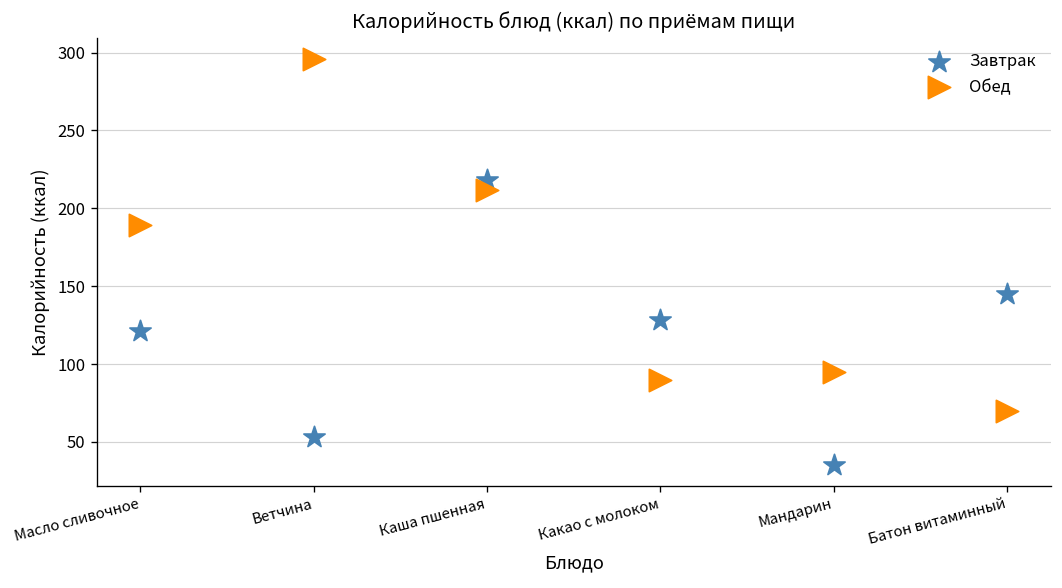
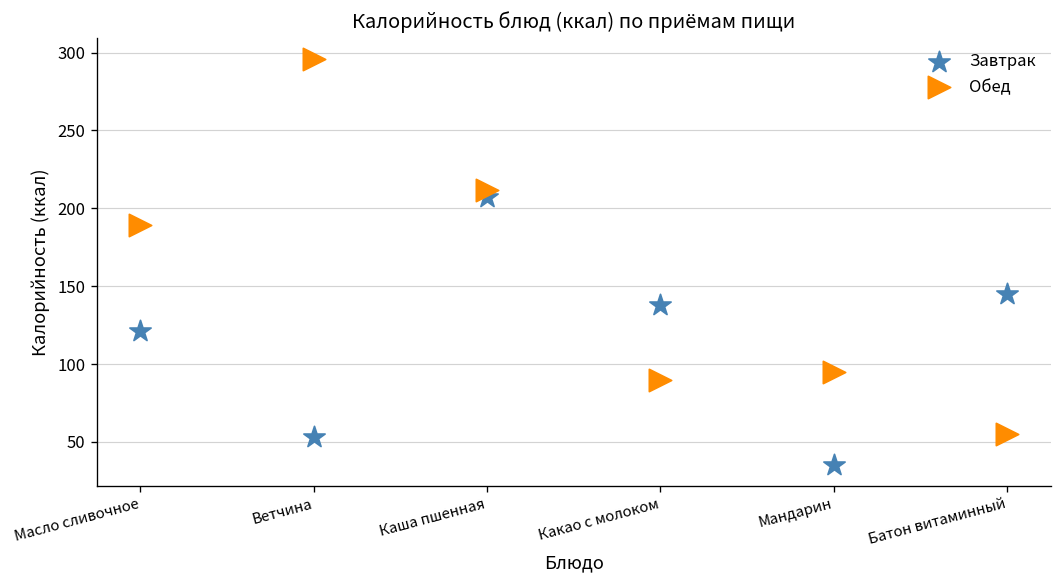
  {
    "Завтрак": {
-     "Каша пшенная": 218,
-     "Какао с молоком": 128
+     "Каша пшенная": 207,
+     "Какао с молоком": 138
    },
    "Обед": {
-     "Батон витаминный": 70
+     "Батон витаминный": 55
    }
  }
